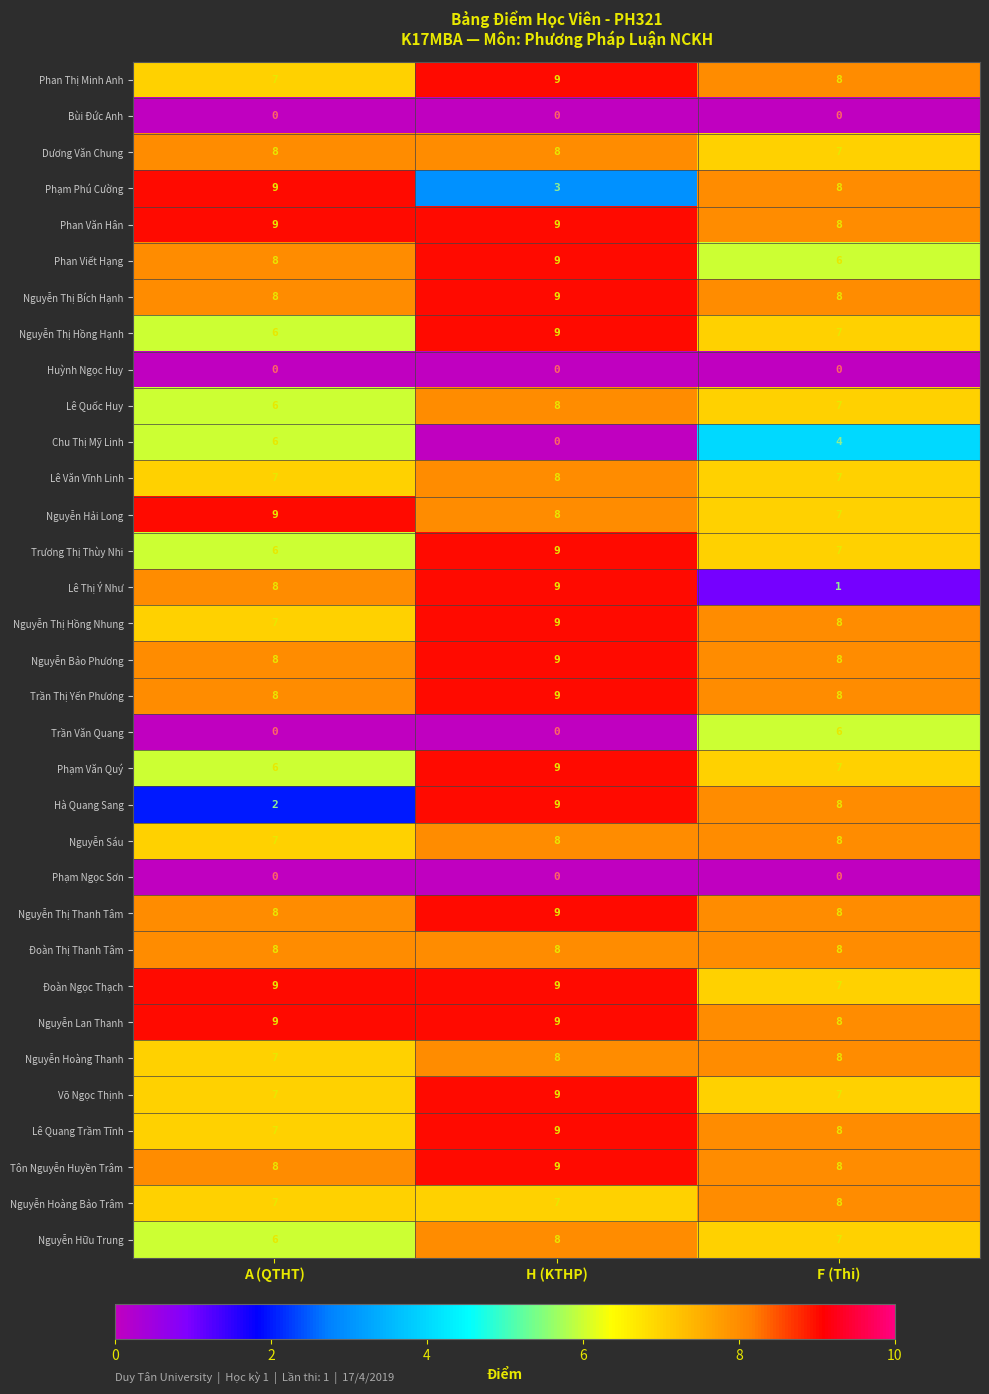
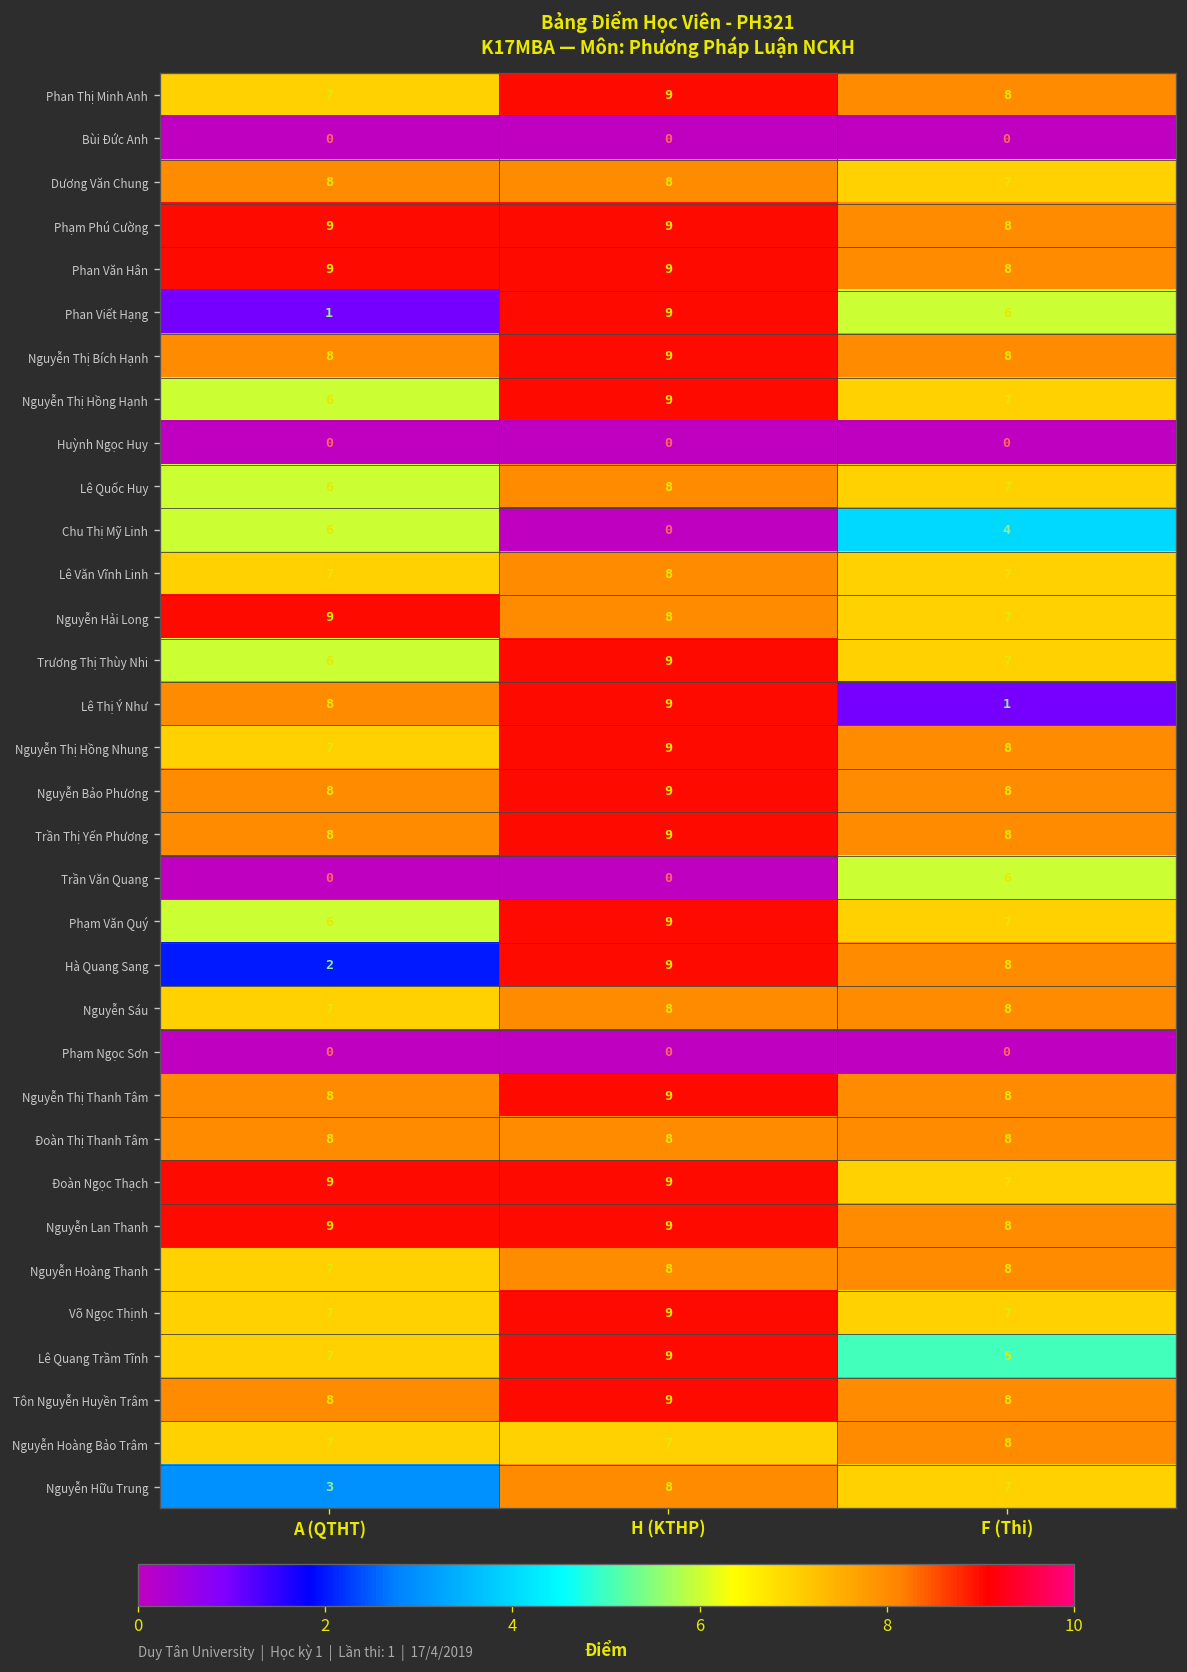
  {
    "Phan Thị Minh Anh": {
      "H (KTHP)": 9,
      "F (Thi)": 8
    },
    "Bùi Đức Anh": {
      "A (QTHT)": 0,
      "H (KTHP)": 0,
      "F (Thi)": 0
    },
    "Dương Văn Chung": {
      "A (QTHT)": 8,
      "H (KTHP)": 8
    },
    "Phạm Phú Cường": {
      "A (QTHT)": 9,
-     "H (KTHP)": 3,
+     "H (KTHP)": 9,
      "F (Thi)": 8
    },
    "Phan Văn Hân": {
      "A (QTHT)": 9,
      "H (KTHP)": 9,
      "F (Thi)": 8
    },
    "Phan Viết Hạng": {
-     "A (QTHT)": 8,
+     "A (QTHT)": 1,
      "H (KTHP)": 9,
      "F (Thi)": 6
    },
    "Nguyễn Thị Bích Hạnh": {
      "A (QTHT)": 8,
      "H (KTHP)": 9,
      "F (Thi)": 8
    },
    "Nguyễn Thị Hồng Hạnh": {
      "A (QTHT)": 6,
      "H (KTHP)": 9
    },
    "Huỳnh Ngọc Huy": {
      "A (QTHT)": 0,
      "H (KTHP)": 0,
      "F (Thi)": 0
    },
    "Lê Quốc Huy": {
      "A (QTHT)": 6,
      "H (KTHP)": 8
    },
    "Chu Thị Mỹ Linh": {
      "A (QTHT)": 6,
      "H (KTHP)": 0,
      "F (Thi)": 4
    },
    "Lê Văn Vĩnh Linh": {
      "H (KTHP)": 8
    },
    "Nguyễn Hải Long": {
      "A (QTHT)": 9,
      "H (KTHP)": 8
    },
    "Trương Thị Thùy Nhi": {
      "A (QTHT)": 6,
      "H (KTHP)": 9
    },
    "Lê Thị Ý Như": {
      "A (QTHT)": 8,
      "H (KTHP)": 9,
      "F (Thi)": 1
    },
    "Nguyễn Thị Hồng Nhung": {
      "H (KTHP)": 9,
      "F (Thi)": 8
    },
    "Nguyễn Bảo Phương": {
      "A (QTHT)": 8,
      "H (KTHP)": 9,
      "F (Thi)": 8
    },
    "Trần Thị Yến Phương": {
      "A (QTHT)": 8,
      "H (KTHP)": 9,
      "F (Thi)": 8
    },
    "Trần Văn Quang": {
      "A (QTHT)": 0,
      "H (KTHP)": 0,
      "F (Thi)": 6
    },
    "Phạm Văn Quý": {
      "A (QTHT)": 6,
      "H (KTHP)": 9
    },
    "Hà Quang Sang": {
      "A (QTHT)": 2,
      "H (KTHP)": 9,
      "F (Thi)": 8
    },
    "Nguyễn Sáu": {
      "H (KTHP)": 8,
      "F (Thi)": 8
    },
    "Phạm Ngọc Sơn": {
      "A (QTHT)": 0,
      "H (KTHP)": 0,
      "F (Thi)": 0
    },
    "Nguyễn Thị Thanh Tâm": {
      "A (QTHT)": 8,
      "H (KTHP)": 9,
      "F (Thi)": 8
    },
    "Đoàn Thị Thanh Tâm": {
      "A (QTHT)": 8,
      "H (KTHP)": 8,
      "F (Thi)": 8
    },
    "Đoàn Ngọc Thạch": {
      "A (QTHT)": 9,
      "H (KTHP)": 9
    },
    "Nguyễn Lan Thanh": {
      "A (QTHT)": 9,
      "H (KTHP)": 9,
      "F (Thi)": 8
    },
    "Nguyễn Hoàng Thanh": {
      "H (KTHP)": 8,
      "F (Thi)": 8
    },
    "Võ Ngọc Thịnh": {
      "H (KTHP)": 9
    },
    "Lê Quang Trầm Tĩnh": {
      "H (KTHP)": 9,
-     "F (Thi)": 8
+     "F (Thi)": 5
    },
    "Tôn Nguyễn Huyền Trâm": {
      "A (QTHT)": 8,
      "H (KTHP)": 9,
      "F (Thi)": 8
    },
    "Nguyễn Hoàng Bảo Trâm": {
      "F (Thi)": 8
    },
    "Nguyễn Hữu Trung": {
-     "A (QTHT)": 6,
+     "A (QTHT)": 3,
      "H (KTHP)": 8
    }
  }
